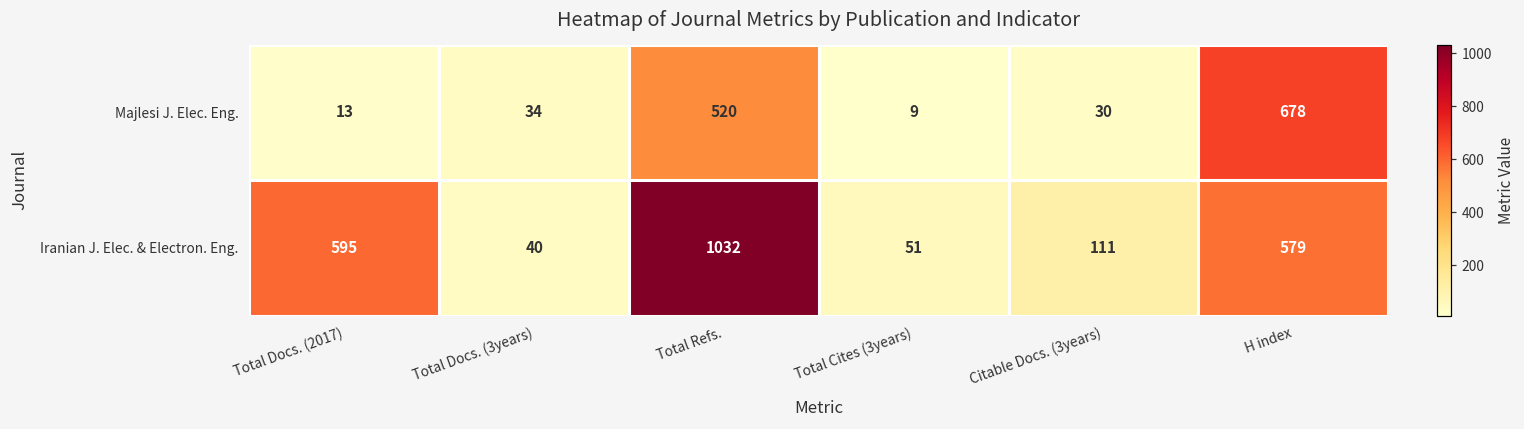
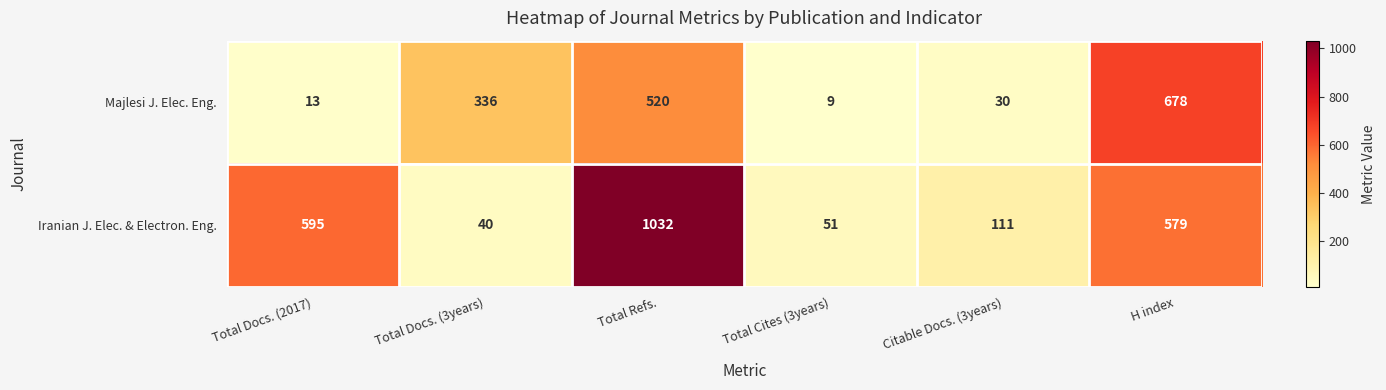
  {
    "Majlesi J. Elec. Eng.": {
      "Total Docs. (2017)": 13,
-     "Total Docs. (3years)": 34,
+     "Total Docs. (3years)": 336,
      "Total Refs.": 520,
      "Total Cites (3years)": 9,
      "Citable Docs. (3years)": 30,
      "H index": 678
    },
    "Iranian J. Elec. & Electron. Eng.": {
      "Total Docs. (2017)": 595,
      "Total Docs. (3years)": 40,
      "Total Refs.": 1032,
      "Total Cites (3years)": 51,
      "Citable Docs. (3years)": 111,
      "H index": 579
    }
  }
